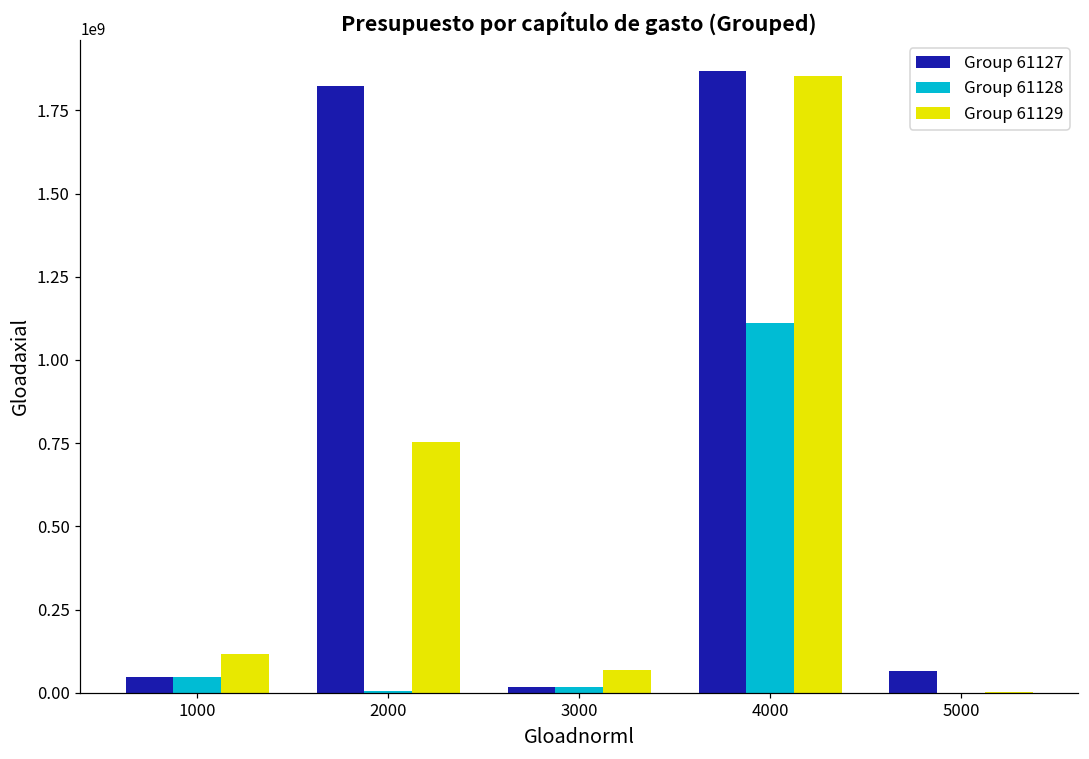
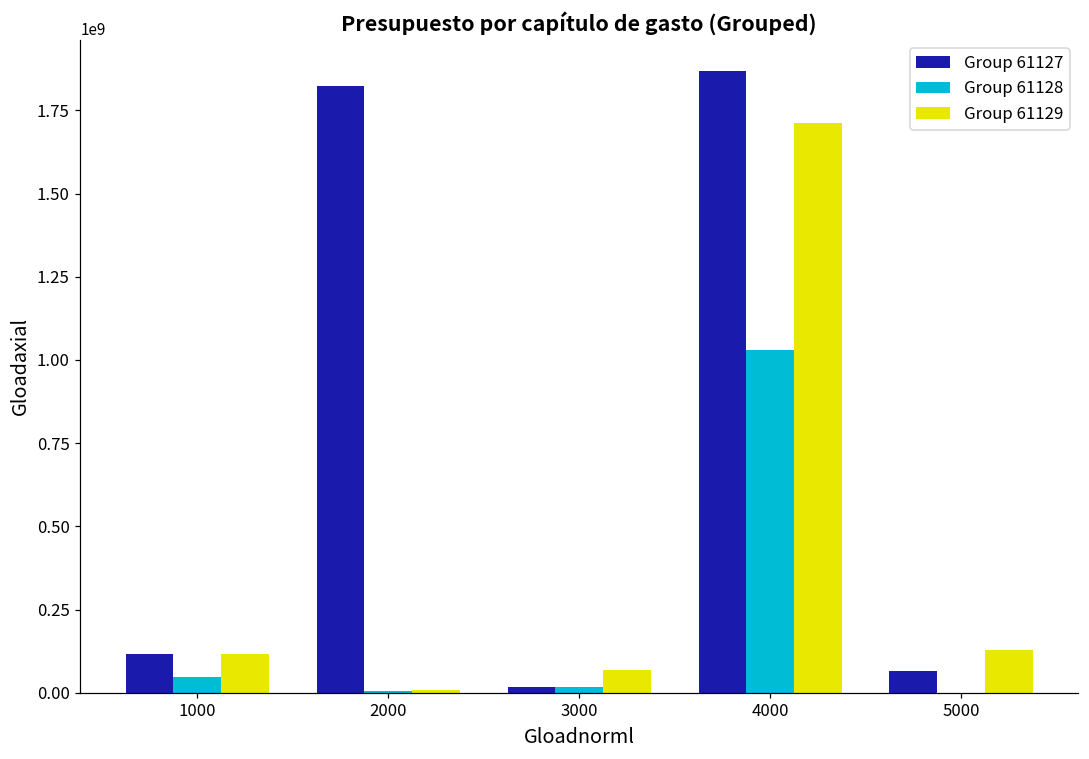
  {
    "Group 61127": {
-     "1000": 50000000,
+     "1000": 120000000,
      "2000": 1820000000,
      "3000": 20000000,
      "4000": 1870000000,
      "5000": 60000000
    },
    "Group 61128": {
      "1000": 50000000,
      "3000": 20000000,
-     "4000": 1110000000,
+     "4000": 1030000000,
      "5000": 0
    },
    "Group 61129": {
      "1000": 120000000,
-     "2000": 750000000,
+     "2000": 10000000,
      "3000": 70000000,
-     "4000": 1850000000,
-     "5000": 0
+     "4000": 1710000000,
+     "5000": 130000000
    }
  }
